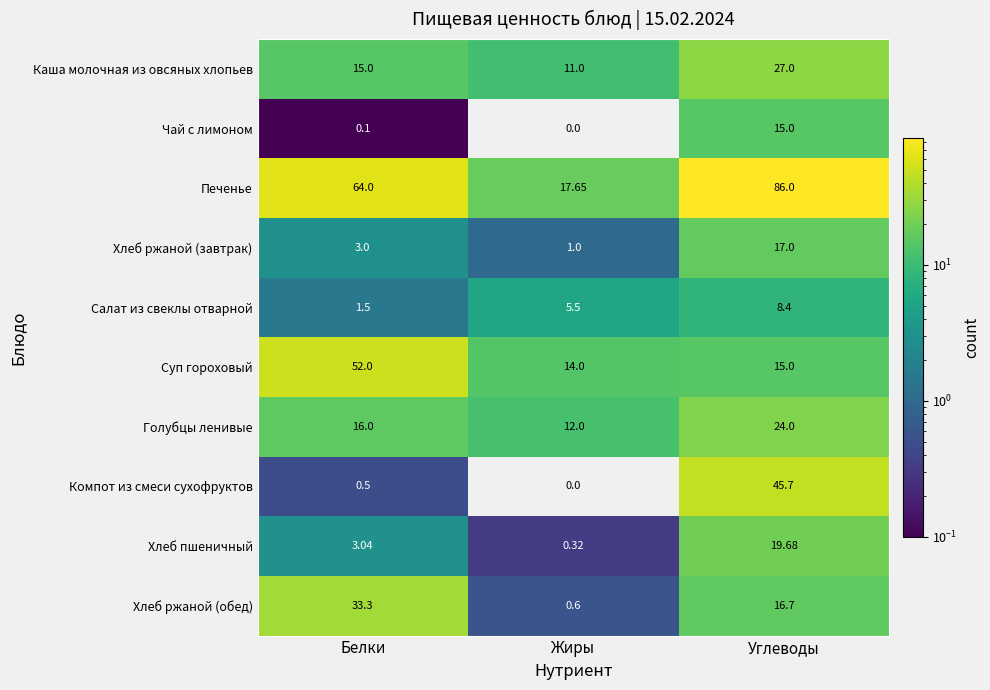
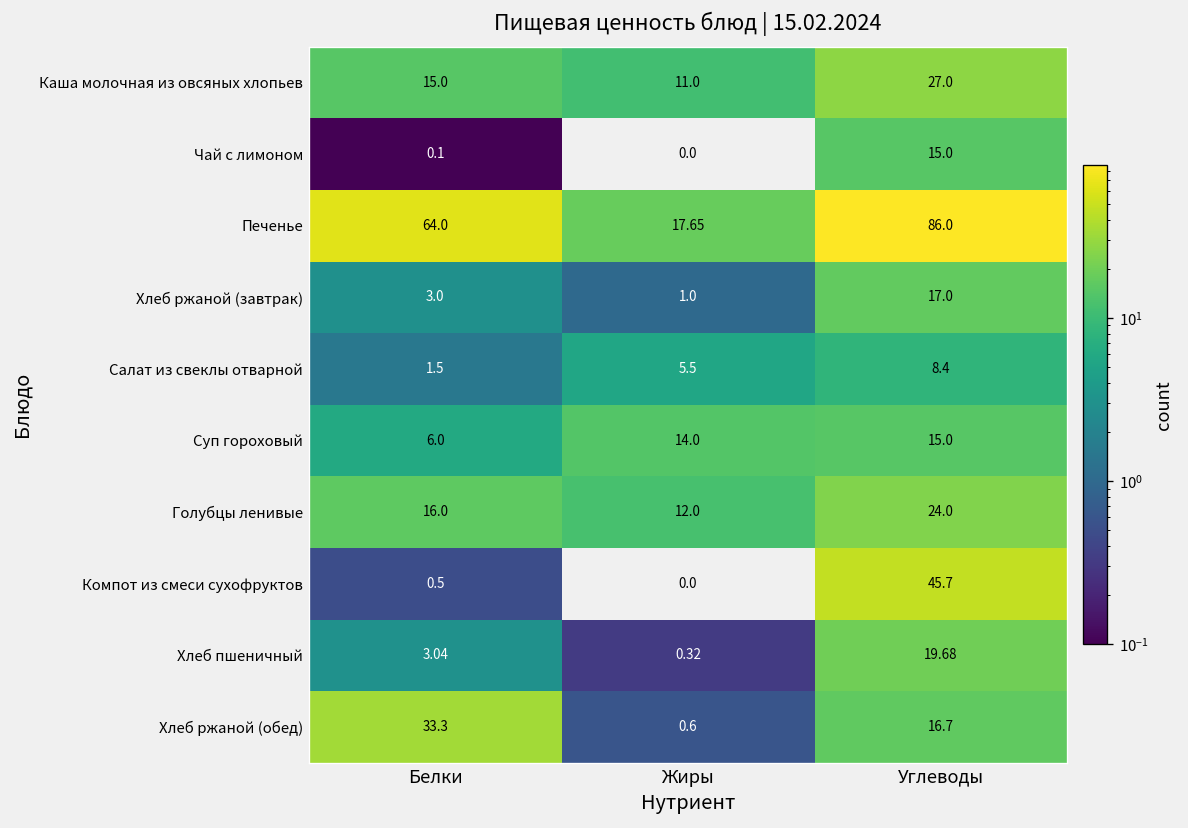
  {
    "Каша молочная из овсяных хлопьев": {
      "Белки": 15.0,
      "Жиры": 11.0,
      "Углеводы": 27.0
    },
    "Чай с лимоном": {
      "Белки": 0.1,
      "Жиры": 0.0,
      "Углеводы": 15.0
    },
    "Печенье": {
      "Белки": 64.0,
      "Жиры": 17.65,
      "Углеводы": 86.0
    },
    "Хлеб ржаной (завтрак)": {
      "Белки": 3.0,
      "Жиры": 1.0,
      "Углеводы": 17.0
    },
    "Салат из свеклы отварной": {
      "Белки": 1.5,
      "Жиры": 5.5,
      "Углеводы": 8.4
    },
    "Суп гороховый": {
-     "Белки": 52.0,
+     "Белки": 6.0,
      "Жиры": 14.0,
      "Углеводы": 15.0
    },
    "Голубцы ленивые": {
      "Белки": 16.0,
      "Жиры": 12.0,
      "Углеводы": 24.0
    },
    "Компот из смеси сухофруктов": {
      "Белки": 0.5,
      "Жиры": 0.0,
      "Углеводы": 45.7
    },
    "Хлеб пшеничный": {
      "Белки": 3.04,
      "Жиры": 0.32,
      "Углеводы": 19.68
    },
    "Хлеб ржаной (обед)": {
      "Белки": 33.3,
      "Жиры": 0.6,
      "Углеводы": 16.7
    }
  }
